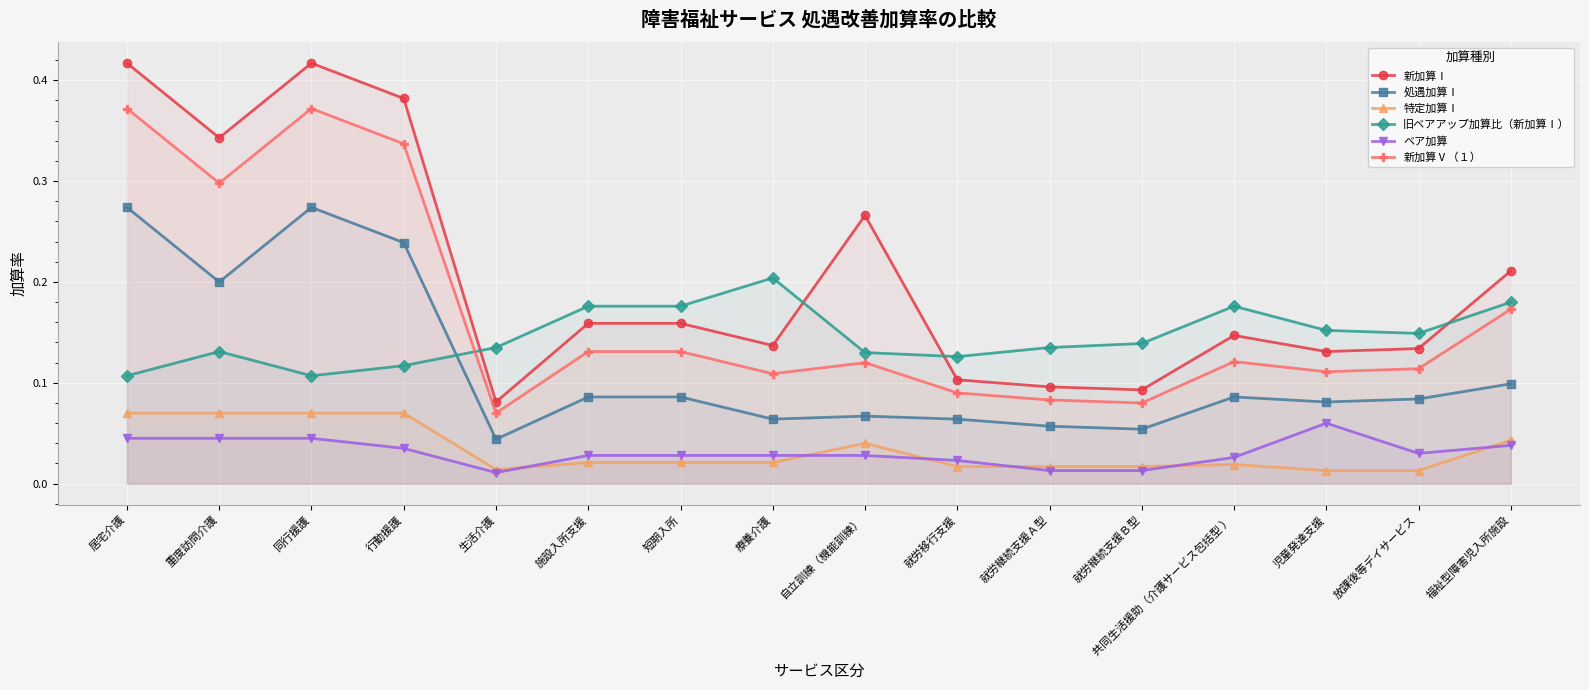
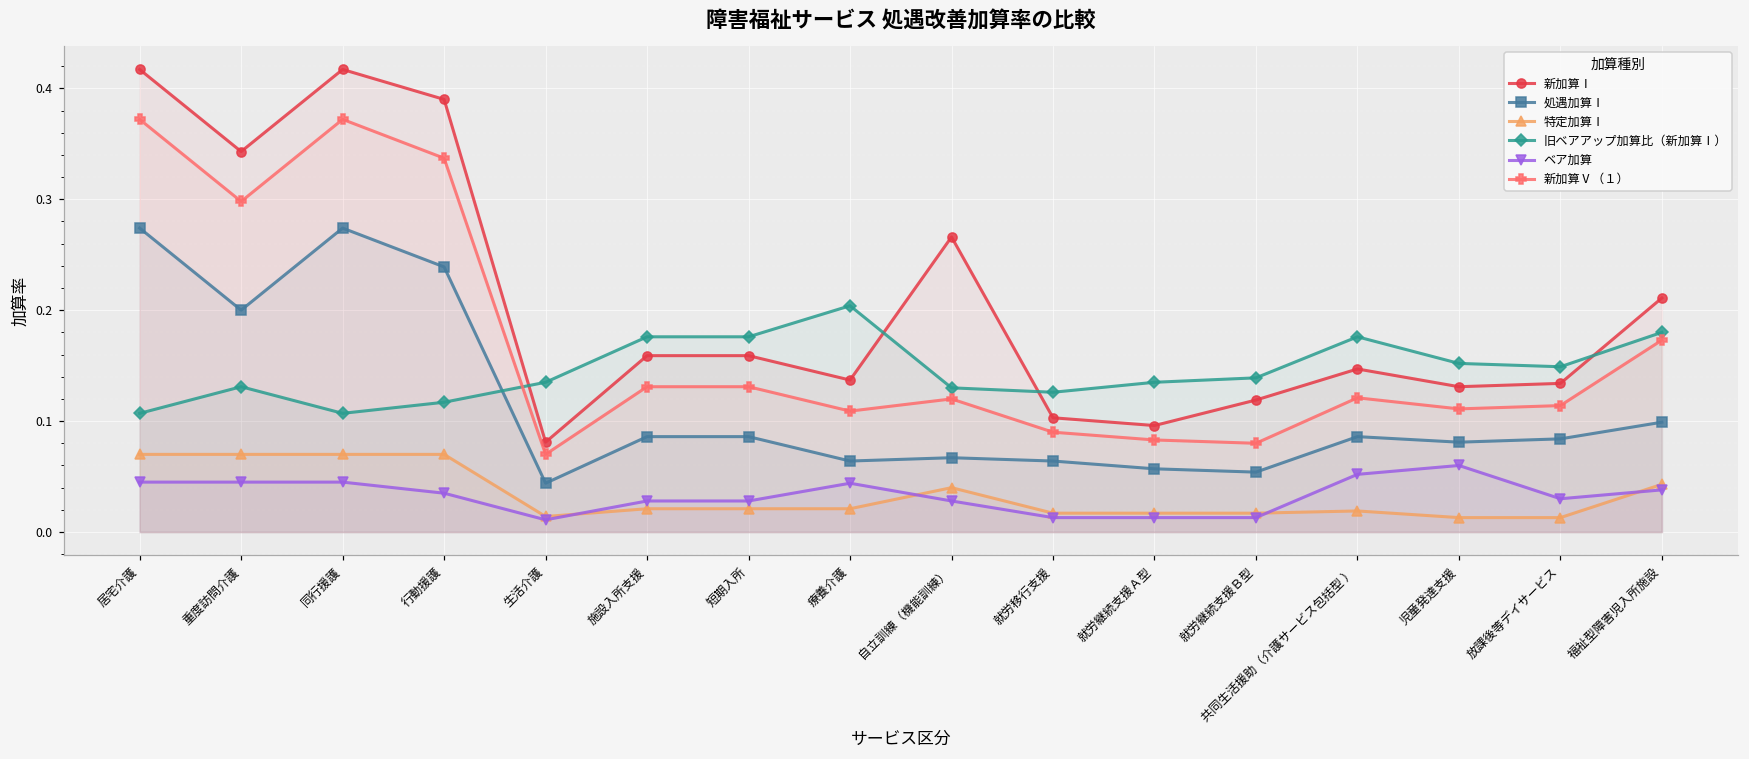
  {
    "新加算Ⅰ": {
      "居宅介護": 0.417,
      "重度訪問介護": 0.343,
      "同行援護": 0.417,
-     "行動援護": 0.382,
+     "行動援護": 0.390,
      "生活介護": 0.081,
      "施設入所支援": 0.159,
      "短期入所": 0.159,
      "療養介護": 0.137,
      "自立訓練（機能訓練）": 0.266,
      "就労移行支援": 0.103,
      "就労継続支援Ａ型": 0.096,
-     "就労継続支援Ｂ型": 0.093,
+     "就労継続支援Ｂ型": 0.119,
      "共同生活援助（介護サービス包括型 ）": 0.147,
      "児童発達支援": 0.131,
      "放課後等デイサービス": 0.134,
      "福祉型障害児入所施設": 0.211
    },
    "ベア加算": {
      "居宅介護": 0.045,
      "重度訪問介護": 0.045,
      "同行援護": 0.045,
      "行動援護": 0.035,
      "生活介護": 0.011,
      "施設入所支援": 0.028,
      "短期入所": 0.028,
-     "療養介護": 0.028,
+     "療養介護": 0.044,
      "自立訓練（機能訓練）": 0.028,
-     "就労移行支援": 0.023,
+     "就労移行支援": 0.013,
      "就労継続支援Ａ型": 0.013,
      "就労継続支援Ｂ型": 0.013,
-     "共同生活援助（介護サービス包括型 ）": 0.026,
+     "共同生活援助（介護サービス包括型 ）": 0.052,
      "児童発達支援": 0.060,
      "放課後等デイサービス": 0.030,
      "福祉型障害児入所施設": 0.038
    }
  }
